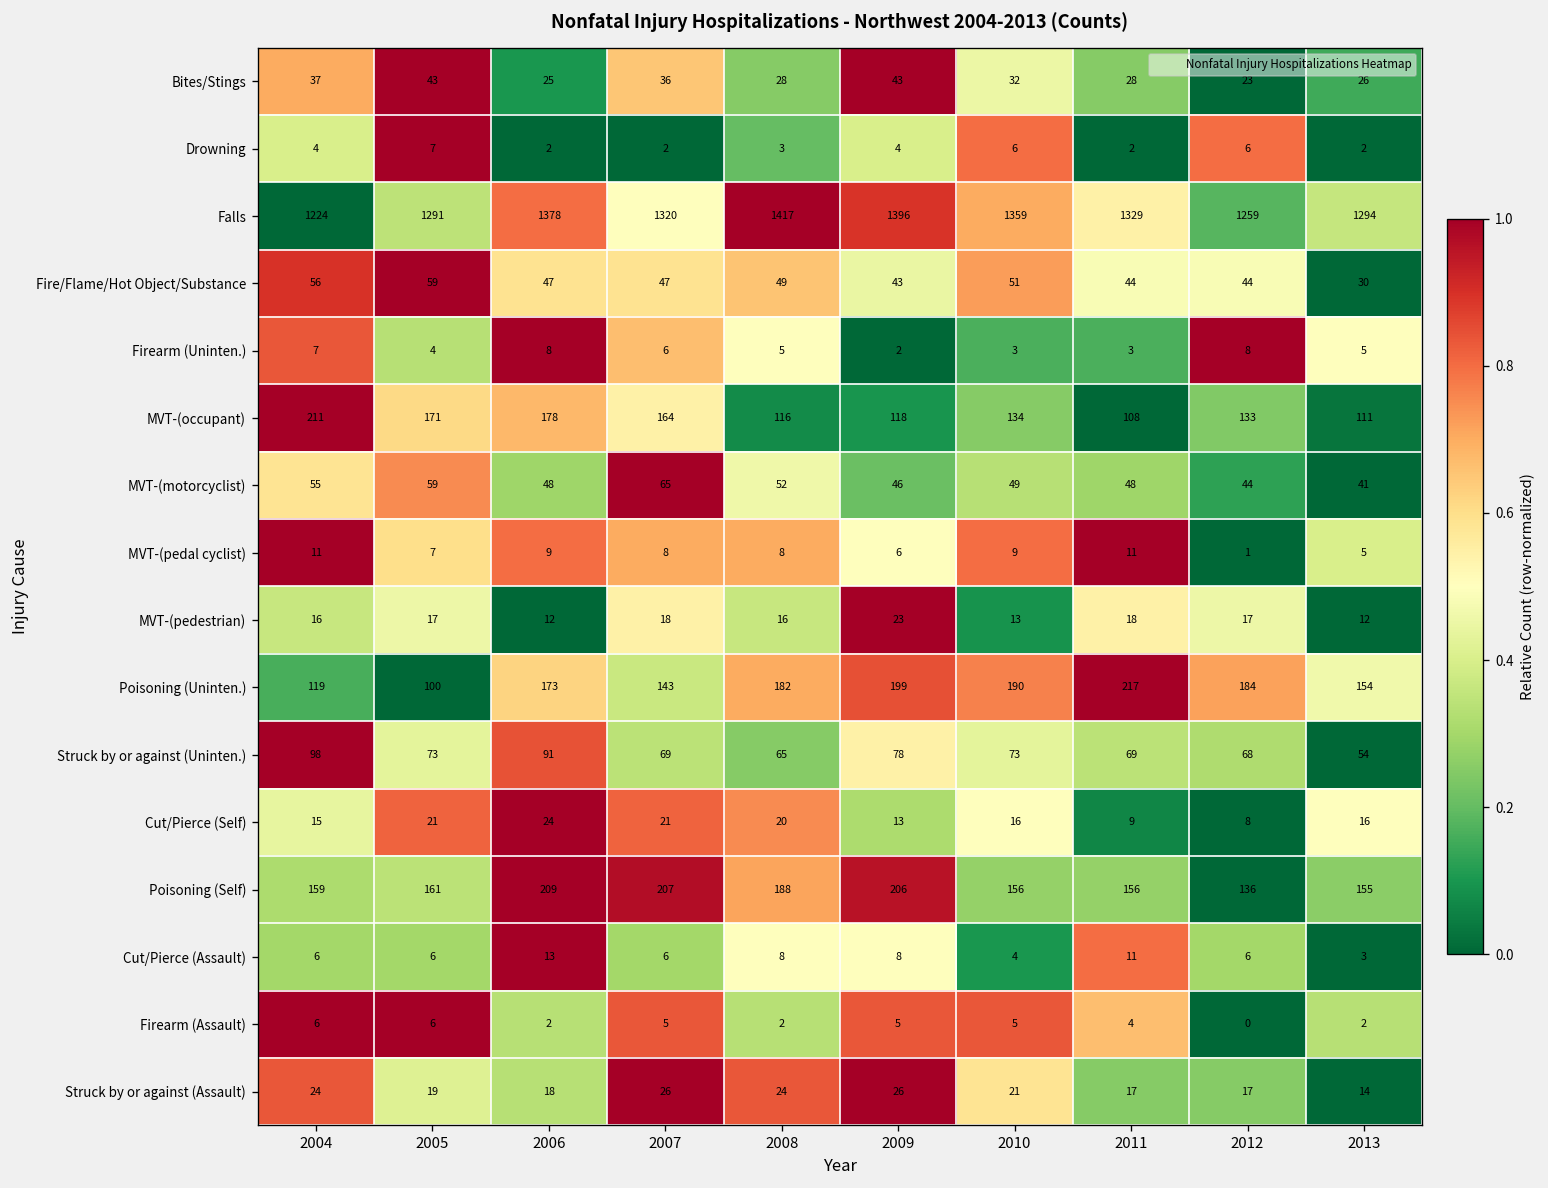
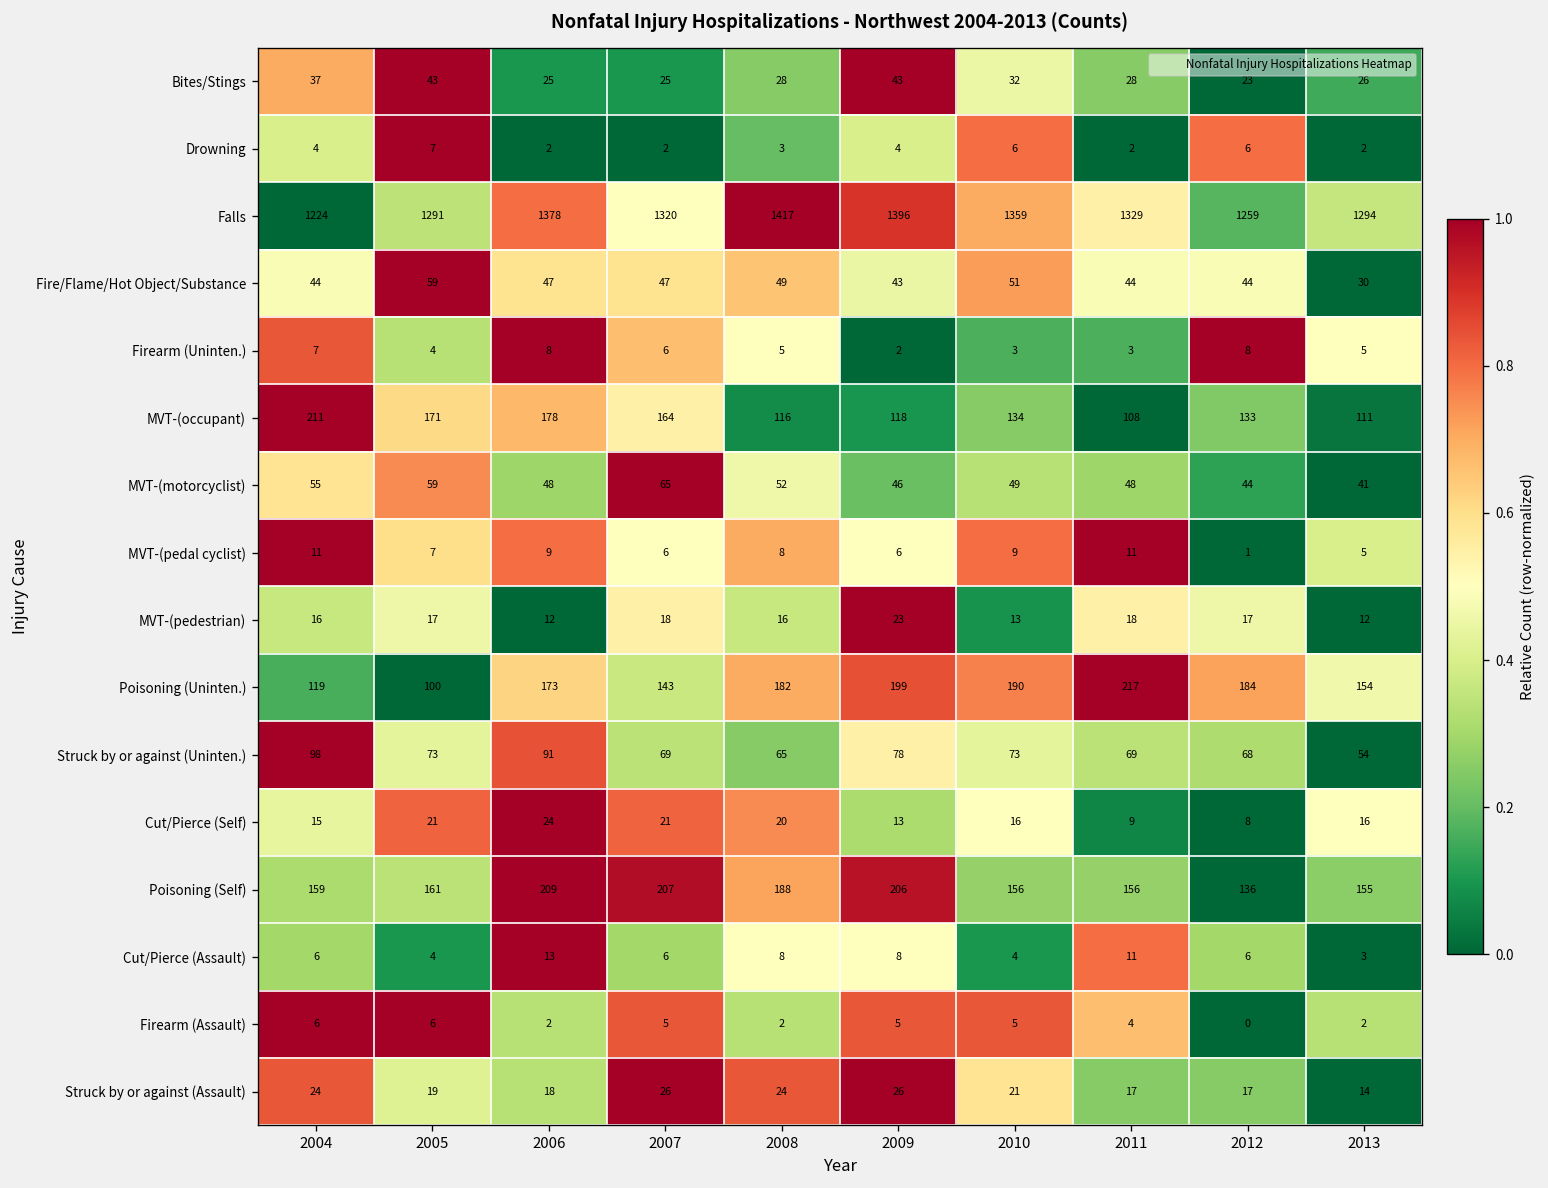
  {
    "Bites/Stings": {
      "2004": 37,
      "2005": 43,
      "2006": 25,
-     "2007": 36,
+     "2007": 25,
      "2008": 28,
      "2009": 43,
      "2010": 32,
      "2011": 28,
      "2012": 23,
      "2013": 26
    },
    "Drowning": {
      "2004": 4,
      "2005": 7,
      "2006": 2,
      "2007": 2,
      "2008": 3,
      "2009": 4,
      "2010": 6,
      "2011": 2,
      "2012": 6,
      "2013": 2
    },
    "Falls": {
      "2004": 1224,
      "2005": 1291,
      "2006": 1378,
      "2007": 1320,
      "2008": 1417,
      "2009": 1396,
      "2010": 1359,
      "2011": 1329,
      "2012": 1259,
      "2013": 1294
    },
    "Fire/Flame/Hot Object/Substance": {
-     "2004": 56,
+     "2004": 44,
      "2005": 59,
      "2006": 47,
      "2007": 47,
      "2008": 49,
      "2009": 43,
      "2010": 51,
      "2011": 44,
      "2012": 44,
      "2013": 30
    },
    "Firearm (Uninten.)": {
      "2004": 7,
      "2005": 4,
      "2006": 8,
      "2007": 6,
      "2008": 5,
      "2009": 2,
      "2010": 3,
      "2011": 3,
      "2012": 8,
      "2013": 5
    },
    "MVT-(occupant)": {
      "2004": 211,
      "2005": 171,
      "2006": 178,
      "2007": 164,
      "2008": 116,
      "2009": 118,
      "2010": 134,
      "2011": 108,
      "2012": 133,
      "2013": 111
    },
    "MVT-(motorcyclist)": {
      "2004": 55,
      "2005": 59,
      "2006": 48,
      "2007": 65,
      "2008": 52,
      "2009": 46,
      "2010": 49,
      "2011": 48,
      "2012": 44,
      "2013": 41
    },
    "MVT-(pedal cyclist)": {
      "2004": 11,
      "2005": 7,
      "2006": 9,
-     "2007": 8,
+     "2007": 6,
      "2008": 8,
      "2009": 6,
      "2010": 9,
      "2011": 11,
      "2012": 1,
      "2013": 5
    },
    "MVT-(pedestrian)": {
      "2004": 16,
      "2005": 17,
      "2006": 12,
      "2007": 18,
      "2008": 16,
      "2009": 23,
      "2010": 13,
      "2011": 18,
      "2012": 17,
      "2013": 12
    },
    "Poisoning (Uninten.)": {
      "2004": 119,
      "2005": 100,
      "2006": 173,
      "2007": 143,
      "2008": 182,
      "2009": 199,
      "2010": 190,
      "2011": 217,
      "2012": 184,
      "2013": 154
    },
    "Struck by or against (Uninten.)": {
      "2004": 98,
      "2005": 73,
      "2006": 91,
      "2007": 69,
      "2008": 65,
      "2009": 78,
      "2010": 73,
      "2011": 69,
      "2012": 68,
      "2013": 54
    },
    "Cut/Pierce (Self)": {
      "2004": 15,
      "2005": 21,
      "2006": 24,
      "2007": 21,
      "2008": 20,
      "2009": 13,
      "2010": 16,
      "2011": 9,
      "2012": 8,
      "2013": 16
    },
    "Poisoning (Self)": {
      "2004": 159,
      "2005": 161,
      "2006": 209,
      "2007": 207,
      "2008": 188,
      "2009": 206,
      "2010": 156,
      "2011": 156,
      "2012": 136,
      "2013": 155
    },
    "Cut/Pierce (Assault)": {
      "2004": 6,
-     "2005": 6,
+     "2005": 4,
      "2006": 13,
      "2007": 6,
      "2008": 8,
      "2009": 8,
      "2010": 4,
      "2011": 11,
      "2012": 6,
      "2013": 3
    },
    "Firearm (Assault)": {
      "2004": 6,
      "2005": 6,
      "2006": 2,
      "2007": 5,
      "2008": 2,
      "2009": 5,
      "2010": 5,
      "2011": 4,
      "2012": 0,
      "2013": 2
    },
    "Struck by or against (Assault)": {
      "2004": 24,
      "2005": 19,
      "2006": 18,
      "2007": 26,
      "2008": 24,
      "2009": 26,
      "2010": 21,
      "2011": 17,
      "2012": 17,
      "2013": 14
    }
  }
